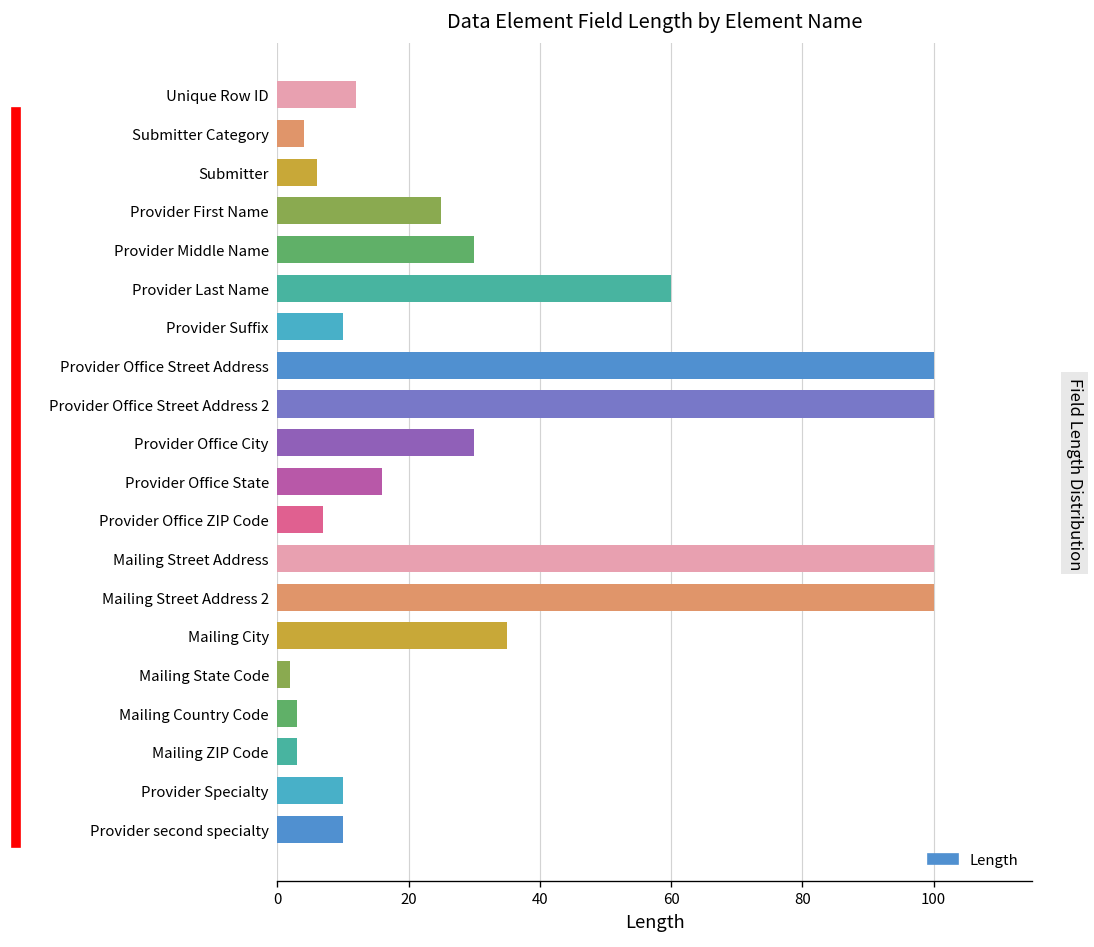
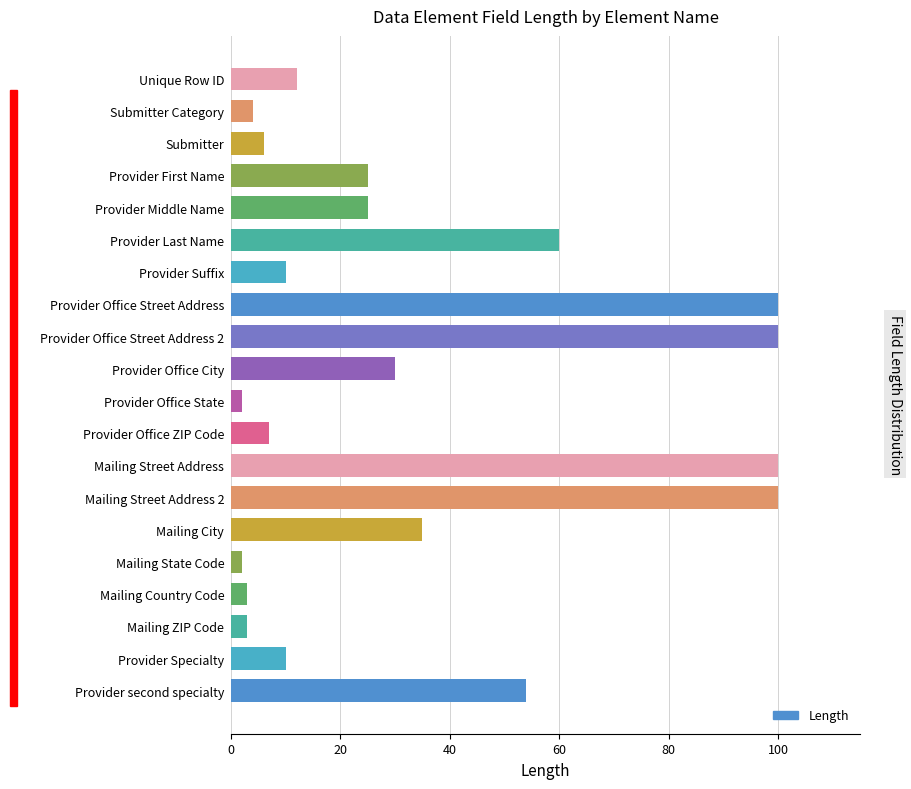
  {
    "Unique Row ID": 12,
    "Submitter Category": 4,
    "Submitter": 6,
    "Provider First Name": 25,
-   "Provider Middle Name": 30,
+   "Provider Middle Name": 25,
    "Provider Last Name": 60,
    "Provider Suffix": 10,
    "Provider Office Street Address": 100,
    "Provider Office Street Address 2": 100,
    "Provider Office City": 30,
-   "Provider Office State": 16,
+   "Provider Office State": 2,
    "Provider Office ZIP Code": 7,
    "Mailing Street Address": 100,
    "Mailing Street Address 2": 100,
    "Mailing City": 35,
    "Mailing State Code": 2,
    "Mailing Country Code": 3,
    "Mailing ZIP Code": 3,
    "Provider Specialty": 10,
-   "Provider second specialty": 10
+   "Provider second specialty": 54
  }
